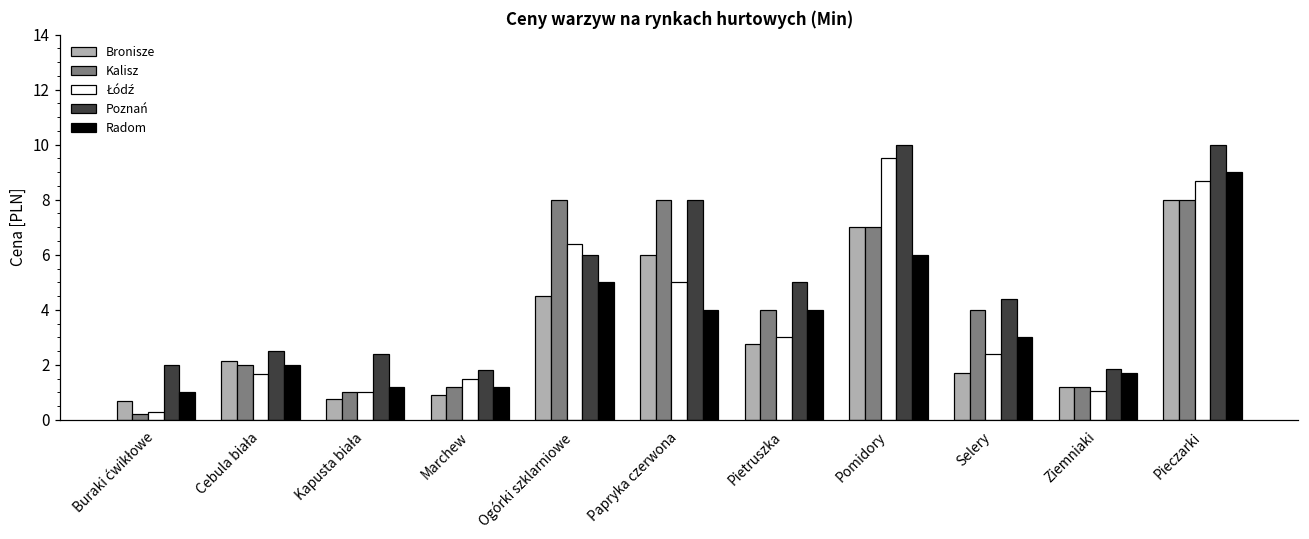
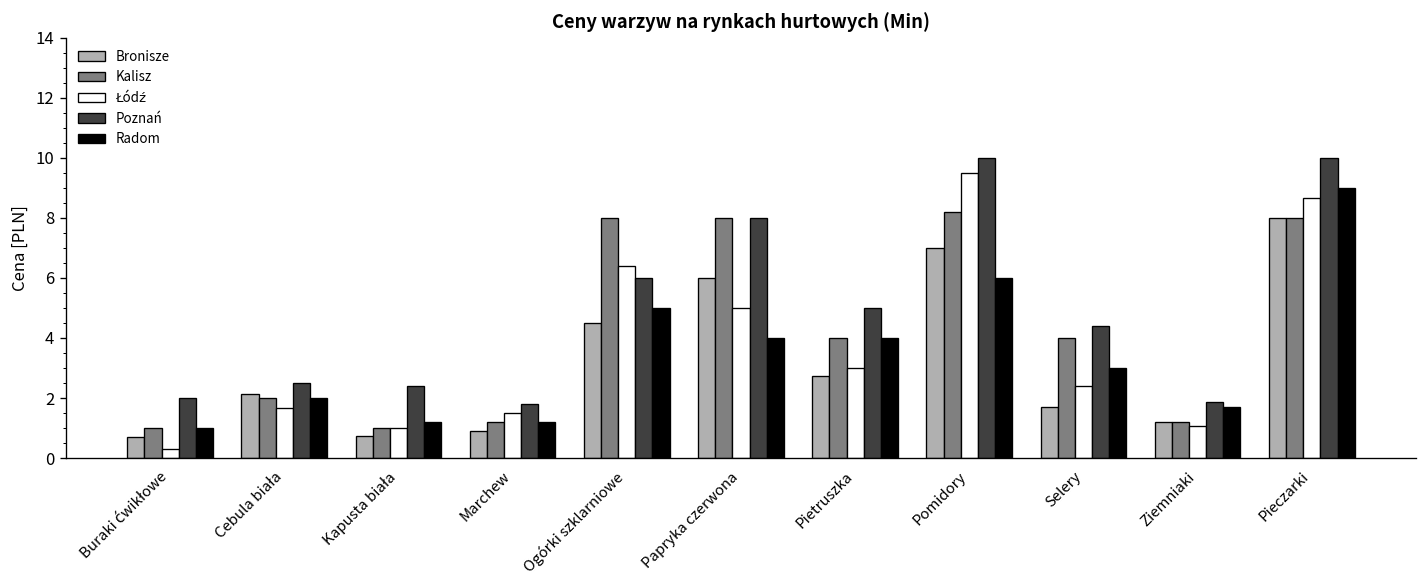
  {
    "Bronisze": {
      "Buraki ćwikłowe": 0.7,
      "Cebula biała": 2.1,
      "Kapusta biała": 0.8,
      "Marchew": 0.9,
      "Ogórki szklarniowe": 4.5,
      "Papryka czerwona": 6.0,
      "Pietruszka": 2.8,
      "Pomidory": 7.0,
      "Selery": 1.7,
      "Ziemniaki": 1.2,
      "Pieczarki": 8.0
    },
    "Kalisz": {
-     "Buraki ćwikłowe": 0.2,
+     "Buraki ćwikłowe": 1.0,
      "Cebula biała": 2.0,
      "Kapusta biała": 1.0,
      "Marchew": 1.2,
      "Ogórki szklarniowe": 8.0,
      "Papryka czerwona": 8.0,
      "Pietruszka": 4.0,
-     "Pomidory": 7.0,
+     "Pomidory": 8.2,
      "Selery": 4.0,
      "Ziemniaki": 1.2,
      "Pieczarki": 8.0
    },
    "Łódź": {
      "Buraki ćwikłowe": 0.3,
      "Cebula biała": 1.7,
      "Kapusta biała": 1.0,
      "Marchew": 1.5,
      "Ogórki szklarniowe": 6.4,
      "Papryka czerwona": 5.0,
      "Pietruszka": 3.0,
      "Pomidory": 9.5,
      "Selery": 2.4,
      "Ziemniaki": 1.1,
      "Pieczarki": 8.7
    },
    "Poznań": {
      "Buraki ćwikłowe": 2.0,
      "Cebula biała": 2.5,
      "Kapusta biała": 2.4,
      "Marchew": 1.8,
      "Ogórki szklarniowe": 6.0,
      "Papryka czerwona": 8.0,
      "Pietruszka": 5.0,
      "Pomidory": 10.0,
      "Selery": 4.4,
      "Ziemniaki": 1.9,
      "Pieczarki": 10.0
    },
    "Radom": {
      "Buraki ćwikłowe": 1.0,
      "Cebula biała": 2.0,
      "Kapusta biała": 1.2,
      "Marchew": 1.2,
      "Ogórki szklarniowe": 5.0,
      "Papryka czerwona": 4.0,
      "Pietruszka": 4.0,
      "Pomidory": 6.0,
      "Selery": 3.0,
      "Ziemniaki": 1.7,
      "Pieczarki": 9.0
    }
  }
